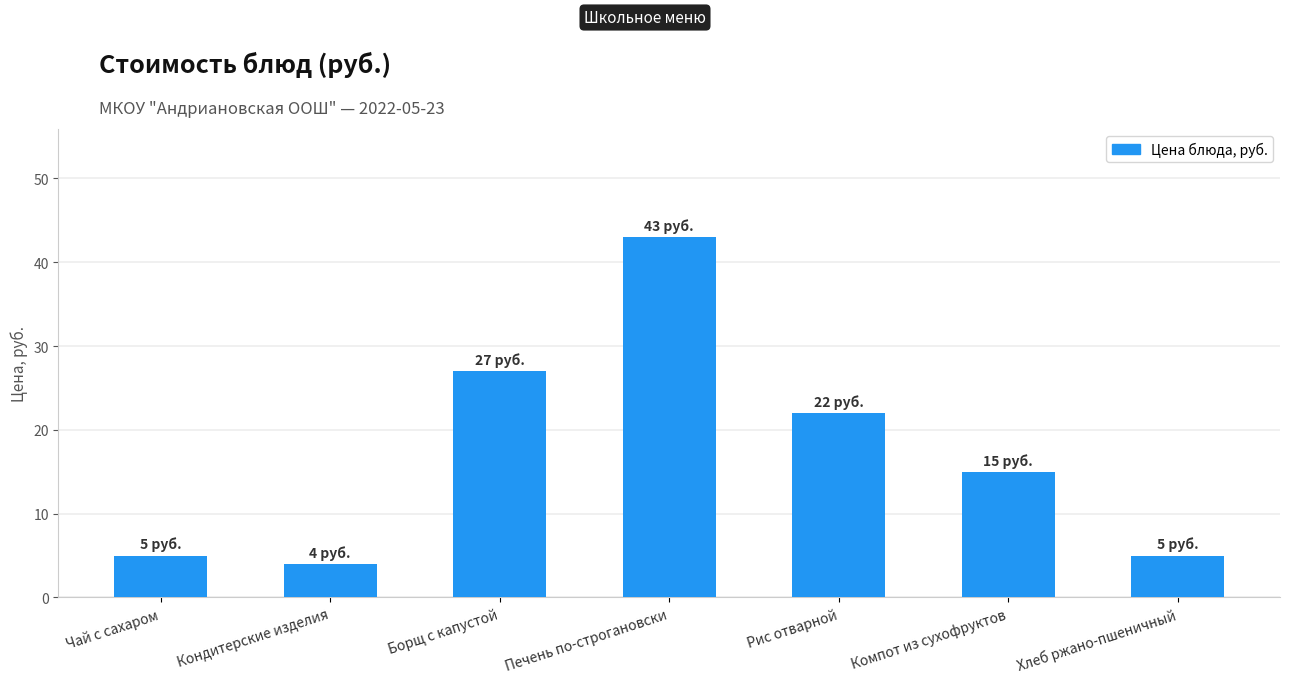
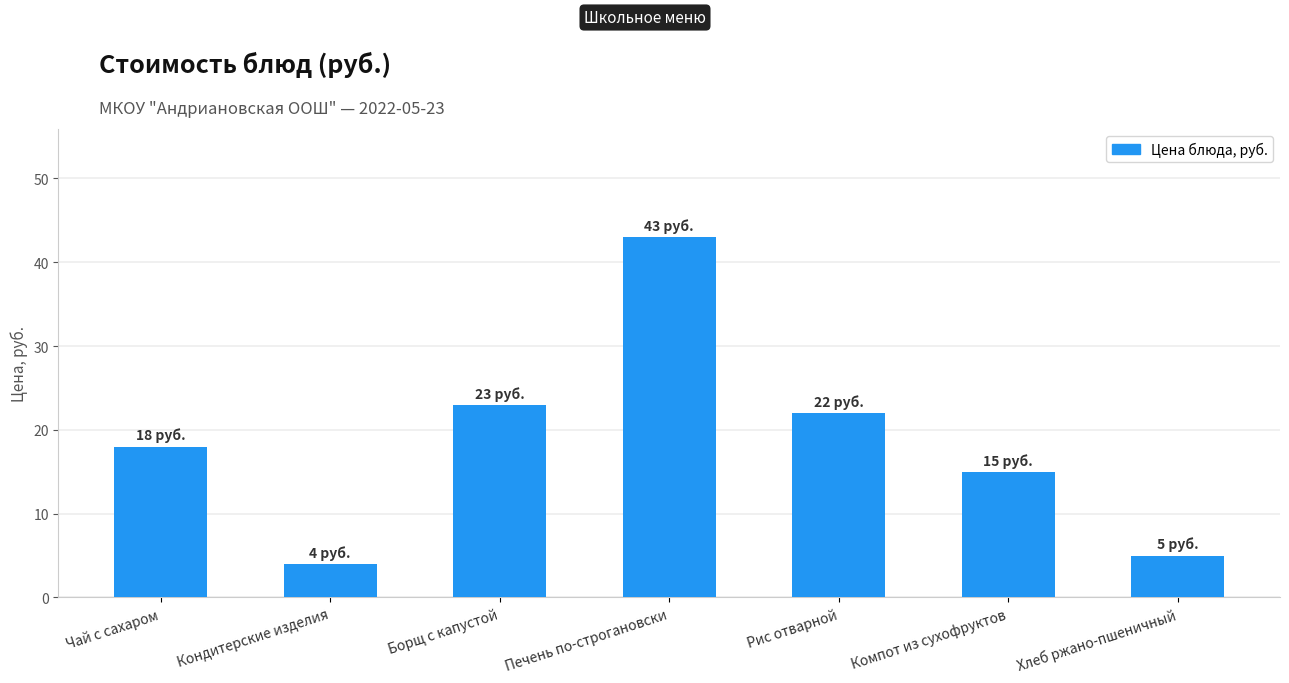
  {
-   "Чай с сахаром": 5,
+   "Чай с сахаром": 18,
    "Кондитерские изделия": 4,
-   "Борщ с капустой": 27,
+   "Борщ с капустой": 23,
    "Печень по-строгановски": 43,
    "Рис отварной": 22,
    "Компот из сухофруктов": 15,
    "Хлеб ржано-пшеничный": 5
  }
